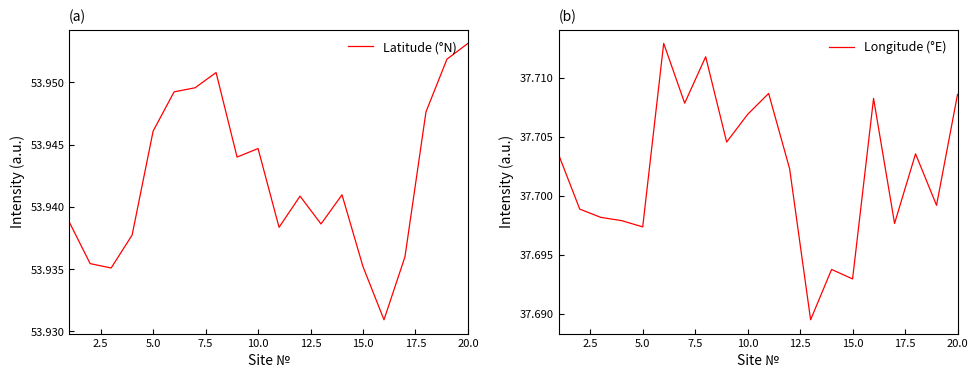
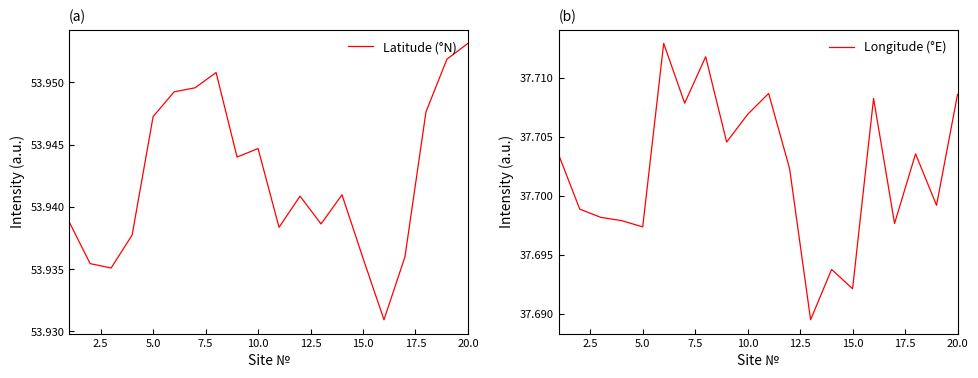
  {
    "(a)": {
-     "5.0": 53.9461,
+     "5.0": 53.9473,
      "10.0": 53.9447,
-     "15.0": 53.9352,
+     "15.0": 53.9359,
      "20.0": 53.9531
    },
    "(b)": {
      "5.0": 37.6974,
      "10.0": 37.7069,
-     "15.0": 37.6930,
+     "15.0": 37.6921,
      "20.0": 37.7086
    }
  }
